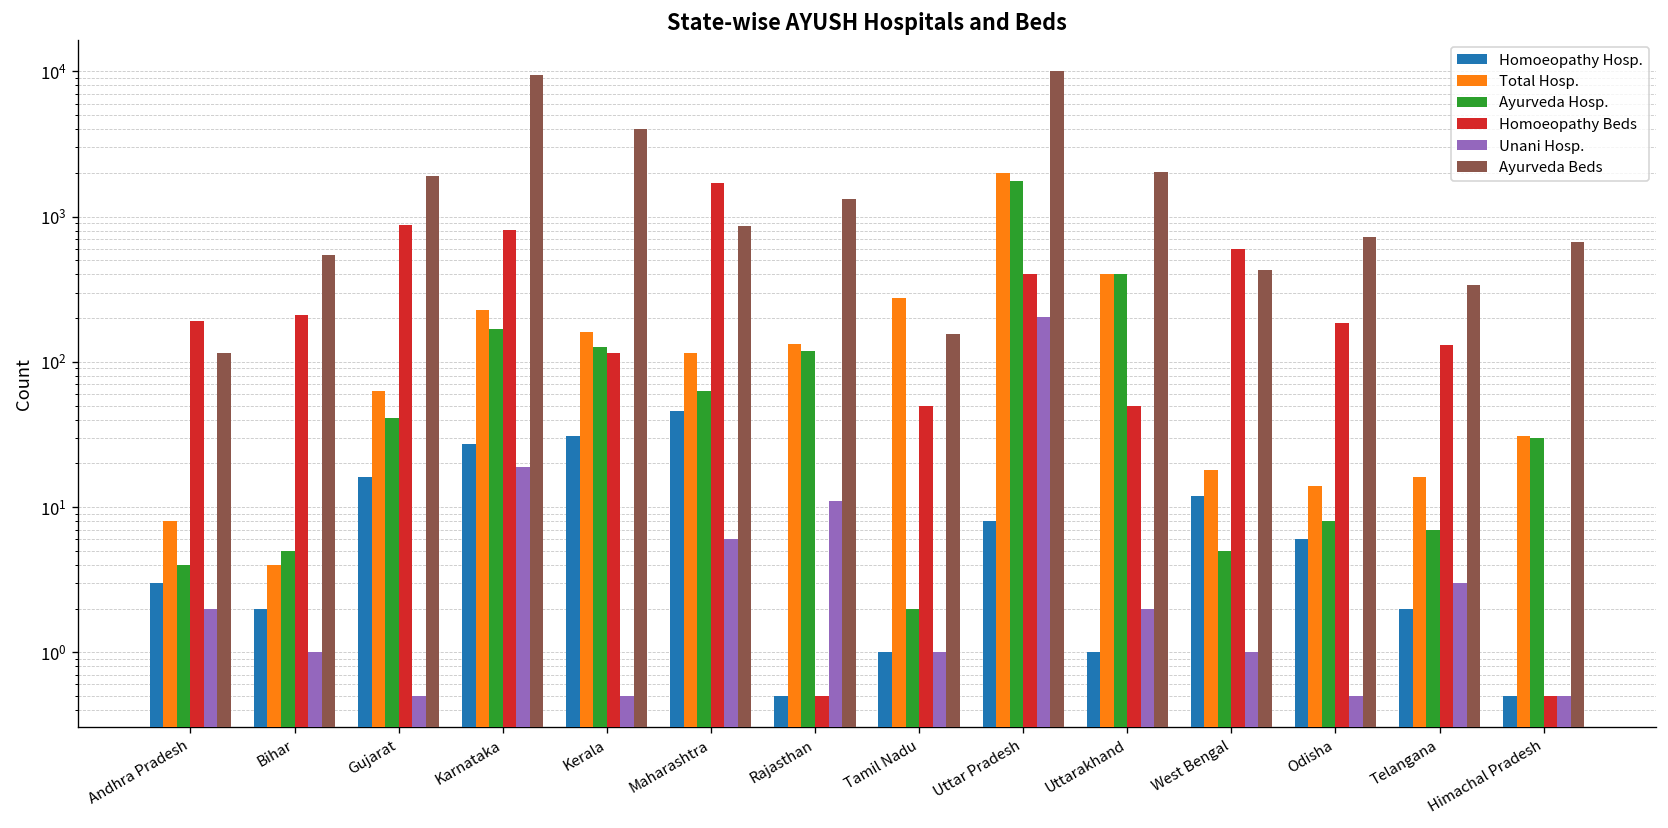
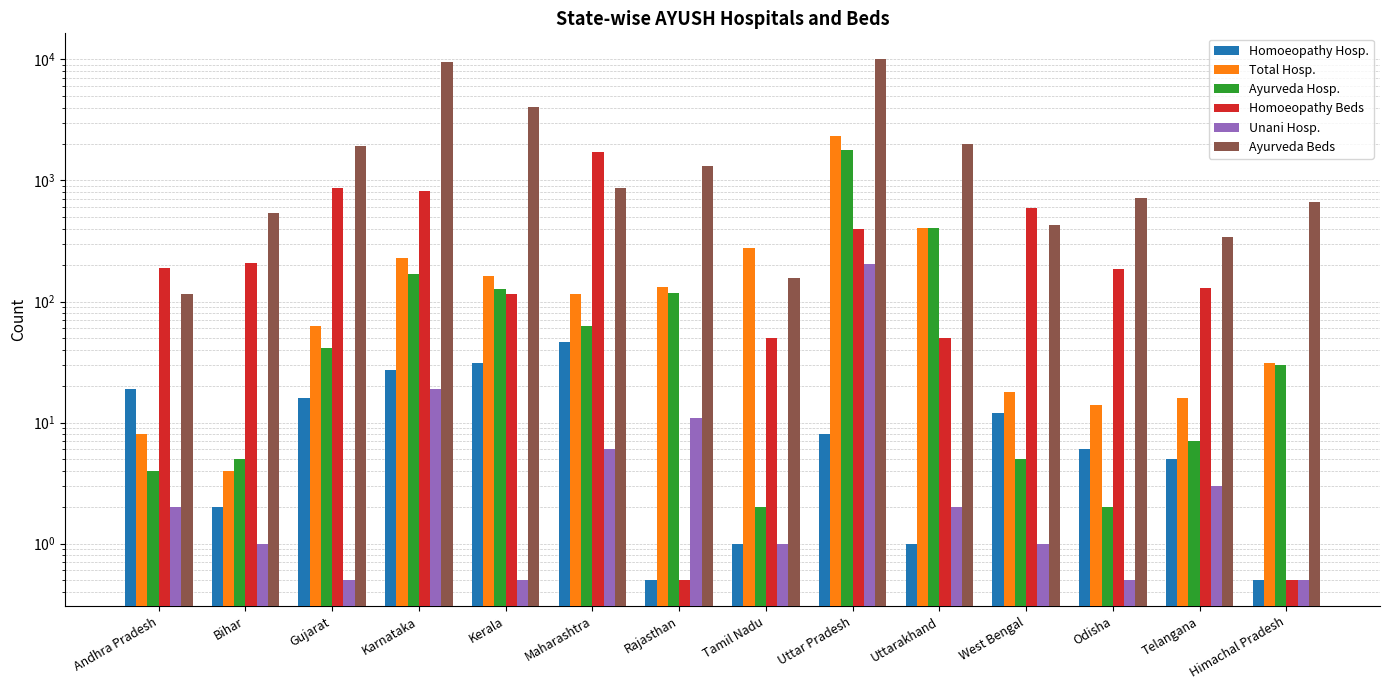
  {
    "Homoeopathy Hosp.": {
-     "Andhra Pradesh": 3,
+     "Andhra Pradesh": 19,
      "Bihar": 2,
      "Gujarat": 16,
      "Karnataka": 27,
      "Kerala": 31,
      "Maharashtra": 46,
      "Rajasthan": 0.50,
      "Tamil Nadu": 1,
      "Uttar Pradesh": 8,
      "Uttarakhand": 1,
      "West Bengal": 12,
      "Odisha": 6,
-     "Telangana": 2,
+     "Telangana": 5,
      "Himachal Pradesh": 0.50
    },
    "Total Hosp.": {
      "Andhra Pradesh": 8,
      "Bihar": 4,
      "Gujarat": 60,
      "Karnataka": 230,
      "Kerala": 160,
      "Maharashtra": 120,
      "Rajasthan": 130,
      "Tamil Nadu": 280,
-     "Uttar Pradesh": 2000,
+     "Uttar Pradesh": 2300,
      "Uttarakhand": 410,
      "West Bengal": 18,
      "Odisha": 14,
      "Telangana": 16,
      "Himachal Pradesh": 31
    },
    "Ayurveda Hosp.": {
      "Andhra Pradesh": 4,
      "Bihar": 5,
      "Gujarat": 41,
      "Karnataka": 170,
      "Kerala": 130,
      "Maharashtra": 60,
      "Rajasthan": 120,
      "Tamil Nadu": 2,
      "Uttar Pradesh": 1800,
      "Uttarakhand": 400,
      "West Bengal": 5,
-     "Odisha": 8,
+     "Odisha": 2,
      "Telangana": 7,
      "Himachal Pradesh": 30
    },
    "Homoeopathy Beds": {
      "Andhra Pradesh": 190,
      "Bihar": 210,
      "Gujarat": 900,
      "Karnataka": 800,
      "Kerala": 120,
      "Maharashtra": 1700,
      "Rajasthan": 0.50,
      "Tamil Nadu": 50,
      "Uttar Pradesh": 400,
      "Uttarakhand": 50,
      "West Bengal": 600,
      "Odisha": 190,
      "Telangana": 130,
      "Himachal Pradesh": 0.50
    },
    "Unani Hosp.": {
      "Andhra Pradesh": 2,
      "Bihar": 1,
      "Gujarat": 0.50,
      "Karnataka": 19,
      "Kerala": 0.50,
      "Maharashtra": 6,
      "Rajasthan": 11,
      "Tamil Nadu": 1,
      "Uttar Pradesh": 200,
      "Uttarakhand": 2,
      "West Bengal": 1,
      "Odisha": 0.50,
      "Telangana": 3,
      "Himachal Pradesh": 0.50
    },
    "Ayurveda Beds": {
      "Andhra Pradesh": 120,
      "Bihar": 500,
      "Gujarat": 1900,
      "Karnataka": 9000,
      "Kerala": 4000,
      "Maharashtra": 900,
      "Rajasthan": 1300,
      "Tamil Nadu": 160,
      "Uttar Pradesh": 10000,
      "Uttarakhand": 2000,
      "West Bengal": 430,
      "Odisha": 700,
      "Telangana": 340,
      "Himachal Pradesh": 700
    }
  }
